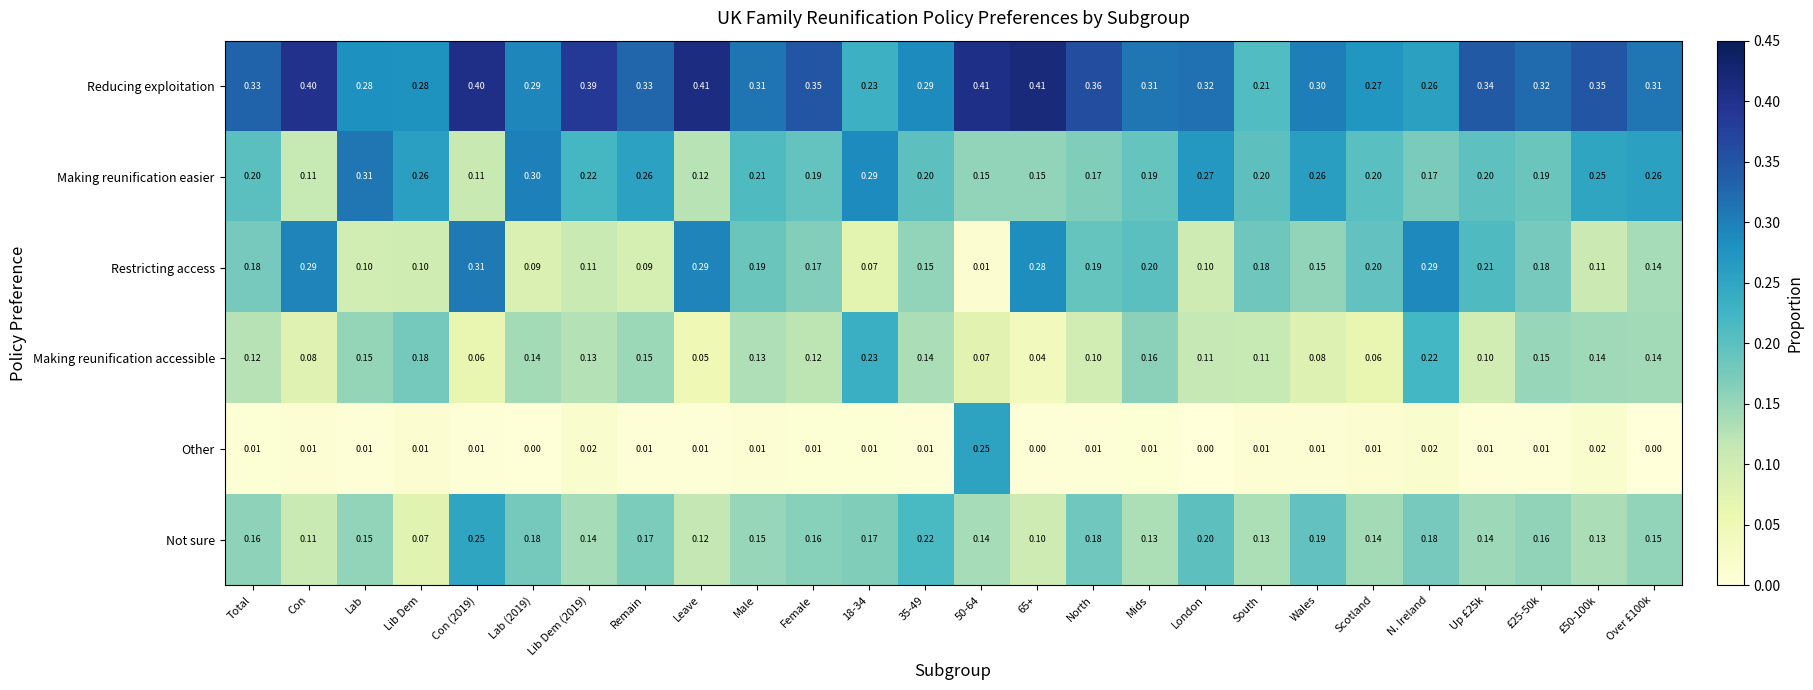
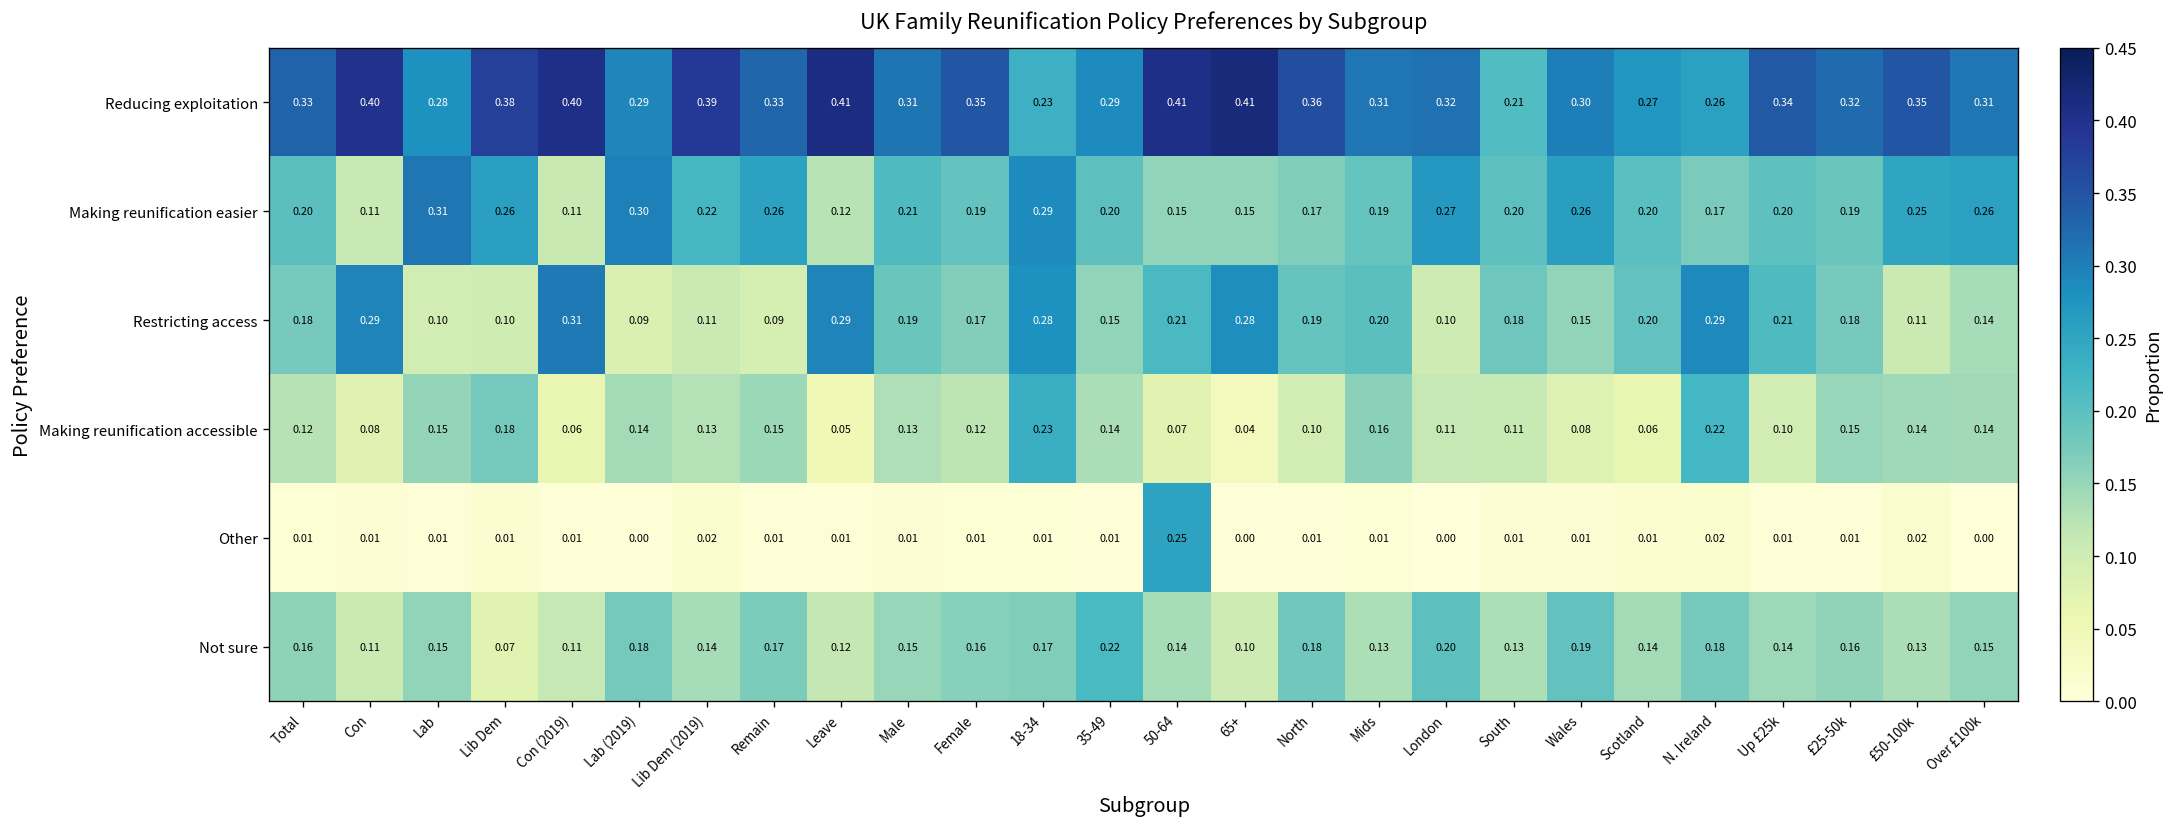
  {
    "Reducing exploitation": {
      "Total": 0.33,
      "Con": 0.40,
      "Lab": 0.28,
-     "Lib Dem": 0.28,
+     "Lib Dem": 0.38,
      "Con (2019)": 0.40,
      "Lab (2019)": 0.29,
      "Lib Dem (2019)": 0.39,
      "Remain": 0.33,
      "Leave": 0.41,
      "Male": 0.31,
      "Female": 0.35,
      "18-34": 0.23,
      "35-49": 0.29,
      "50-64": 0.41,
      "65+": 0.41,
      "North": 0.36,
      "Mids": 0.31,
      "London": 0.32,
      "South": 0.21,
      "Wales": 0.30,
      "Scotland": 0.27,
      "N. Ireland": 0.26,
      "Up £25k": 0.34,
      "£25-50k": 0.32,
      "£50-100k": 0.35,
      "Over £100k": 0.31
    },
    "Making reunification easier": {
      "Total": 0.20,
      "Con": 0.11,
      "Lab": 0.31,
      "Lib Dem": 0.26,
      "Con (2019)": 0.11,
      "Lab (2019)": 0.30,
      "Lib Dem (2019)": 0.22,
      "Remain": 0.26,
      "Leave": 0.12,
      "Male": 0.21,
      "Female": 0.19,
      "18-34": 0.29,
      "35-49": 0.20,
      "50-64": 0.15,
      "65+": 0.15,
      "North": 0.17,
      "Mids": 0.19,
      "London": 0.27,
      "South": 0.20,
      "Wales": 0.26,
      "Scotland": 0.20,
      "N. Ireland": 0.17,
      "Up £25k": 0.20,
      "£25-50k": 0.19,
      "£50-100k": 0.25,
      "Over £100k": 0.26
    },
    "Restricting access": {
      "Total": 0.18,
      "Con": 0.29,
      "Lab": 0.10,
      "Lib Dem": 0.10,
      "Con (2019)": 0.31,
      "Lab (2019)": 0.09,
      "Lib Dem (2019)": 0.11,
      "Remain": 0.09,
      "Leave": 0.29,
      "Male": 0.19,
      "Female": 0.17,
-     "18-34": 0.07,
+     "18-34": 0.28,
      "35-49": 0.15,
-     "50-64": 0.01,
+     "50-64": 0.21,
      "65+": 0.28,
      "North": 0.19,
      "Mids": 0.20,
      "London": 0.10,
      "South": 0.18,
      "Wales": 0.15,
      "Scotland": 0.20,
      "N. Ireland": 0.29,
      "Up £25k": 0.21,
      "£25-50k": 0.18,
      "£50-100k": 0.11,
      "Over £100k": 0.14
    },
    "Making reunification accessible": {
      "Total": 0.12,
      "Con": 0.08,
      "Lab": 0.15,
      "Lib Dem": 0.18,
      "Con (2019)": 0.06,
      "Lab (2019)": 0.14,
      "Lib Dem (2019)": 0.13,
      "Remain": 0.15,
      "Leave": 0.05,
      "Male": 0.13,
      "Female": 0.12,
      "18-34": 0.23,
      "35-49": 0.14,
      "50-64": 0.07,
      "65+": 0.04,
      "North": 0.10,
      "Mids": 0.16,
      "London": 0.11,
      "South": 0.11,
      "Wales": 0.08,
      "Scotland": 0.06,
      "N. Ireland": 0.22,
      "Up £25k": 0.10,
      "£25-50k": 0.15,
      "£50-100k": 0.14,
      "Over £100k": 0.14
    },
    "Other": {
      "Total": 0.01,
      "Con": 0.01,
      "Lab": 0.01,
      "Lib Dem": 0.01,
      "Con (2019)": 0.01,
      "Lab (2019)": 0.00,
      "Lib Dem (2019)": 0.02,
      "Remain": 0.01,
      "Leave": 0.01,
      "Male": 0.01,
      "Female": 0.01,
      "18-34": 0.01,
      "35-49": 0.01,
      "50-64": 0.25,
      "65+": 0.00,
      "North": 0.01,
      "Mids": 0.01,
      "London": 0.00,
      "South": 0.01,
      "Wales": 0.01,
      "Scotland": 0.01,
      "N. Ireland": 0.02,
      "Up £25k": 0.01,
      "£25-50k": 0.01,
      "£50-100k": 0.02,
      "Over £100k": 0.00
    },
    "Not sure": {
      "Total": 0.16,
      "Con": 0.11,
      "Lab": 0.15,
      "Lib Dem": 0.07,
-     "Con (2019)": 0.25,
+     "Con (2019)": 0.11,
      "Lab (2019)": 0.18,
      "Lib Dem (2019)": 0.14,
      "Remain": 0.17,
      "Leave": 0.12,
      "Male": 0.15,
      "Female": 0.16,
      "18-34": 0.17,
      "35-49": 0.22,
      "50-64": 0.14,
      "65+": 0.10,
      "North": 0.18,
      "Mids": 0.13,
      "London": 0.20,
      "South": 0.13,
      "Wales": 0.19,
      "Scotland": 0.14,
      "N. Ireland": 0.18,
      "Up £25k": 0.14,
      "£25-50k": 0.16,
      "£50-100k": 0.13,
      "Over £100k": 0.15
    }
  }
